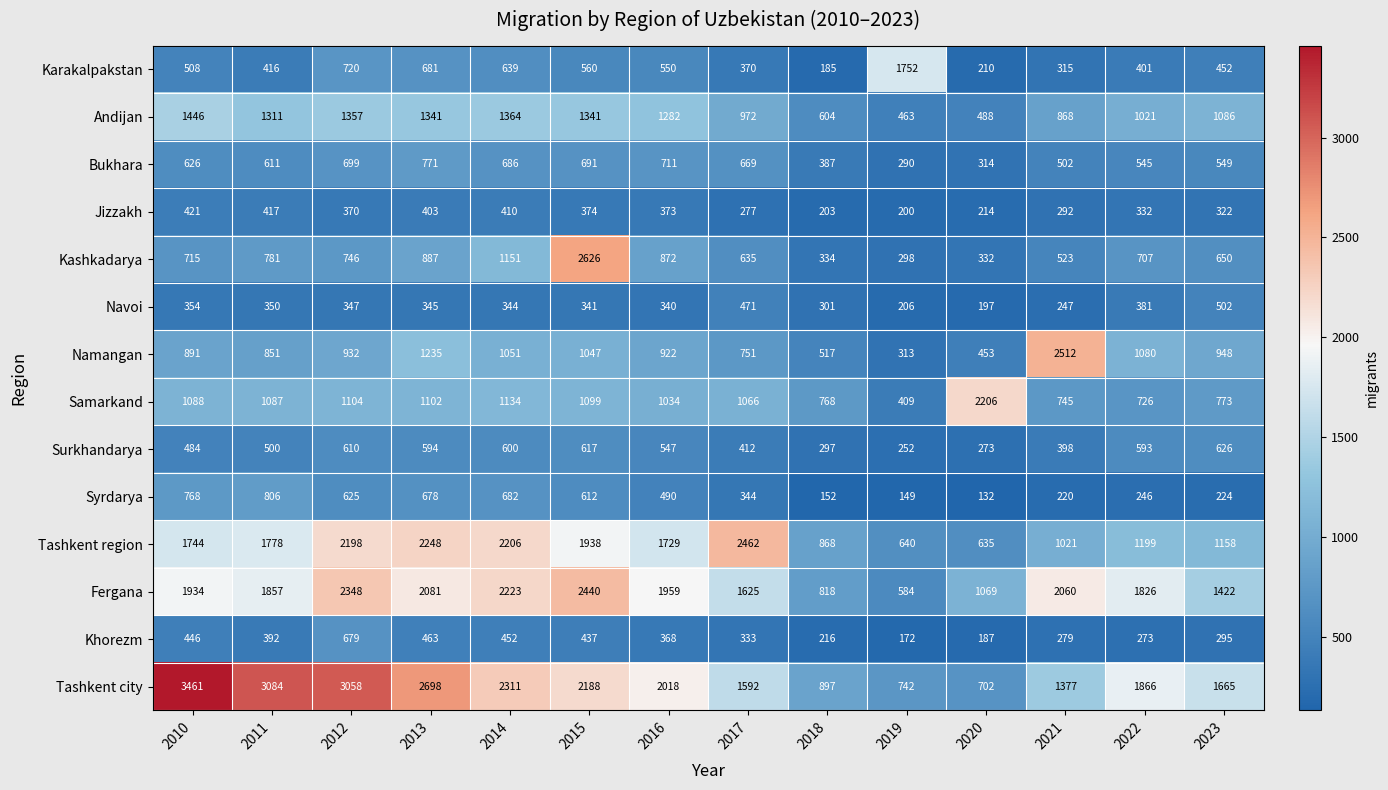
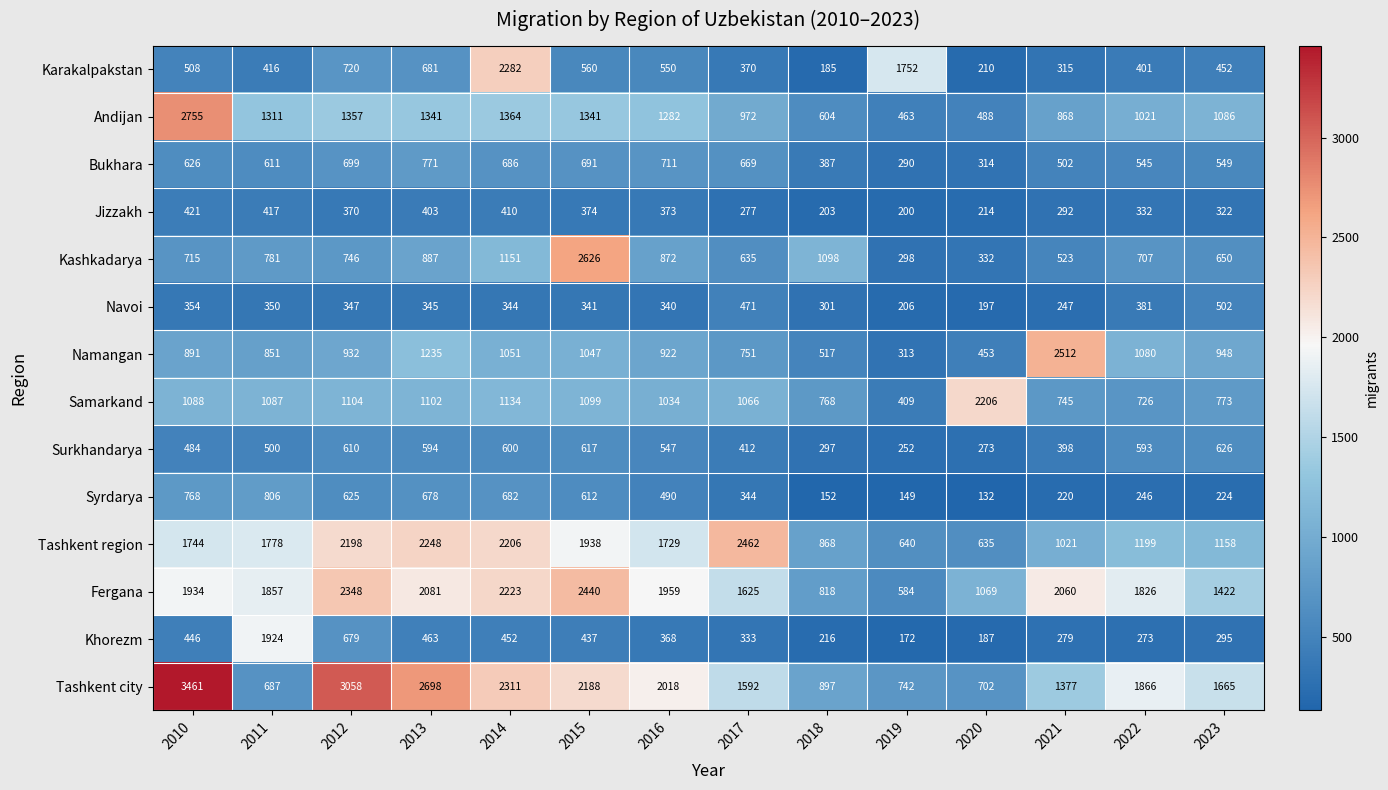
  {
    "Karakalpakstan": {
      "2010": 508,
      "2011": 416,
      "2012": 720,
      "2013": 681,
-     "2014": 639,
+     "2014": 2282,
      "2015": 560,
      "2016": 550,
      "2017": 370,
      "2018": 185,
      "2019": 1752,
      "2020": 210,
      "2021": 315,
      "2022": 401,
      "2023": 452
    },
    "Andijan": {
-     "2010": 1446,
+     "2010": 2755,
      "2011": 1311,
      "2012": 1357,
      "2013": 1341,
      "2014": 1364,
      "2015": 1341,
      "2016": 1282,
      "2017": 972,
      "2018": 604,
      "2019": 463,
      "2020": 488,
      "2021": 868,
      "2022": 1021,
      "2023": 1086
    },
    "Bukhara": {
      "2010": 626,
      "2011": 611,
      "2012": 699,
      "2013": 771,
      "2014": 686,
      "2015": 691,
      "2016": 711,
      "2017": 669,
      "2018": 387,
      "2019": 290,
      "2020": 314,
      "2021": 502,
      "2022": 545,
      "2023": 549
    },
    "Jizzakh": {
      "2010": 421,
      "2011": 417,
      "2012": 370,
      "2013": 403,
      "2014": 410,
      "2015": 374,
      "2016": 373,
      "2017": 277,
      "2018": 203,
      "2019": 200,
      "2020": 214,
      "2021": 292,
      "2022": 332,
      "2023": 322
    },
    "Kashkadarya": {
      "2010": 715,
      "2011": 781,
      "2012": 746,
      "2013": 887,
      "2014": 1151,
      "2015": 2626,
      "2016": 872,
      "2017": 635,
-     "2018": 334,
+     "2018": 1098,
      "2019": 298,
      "2020": 332,
      "2021": 523,
      "2022": 707,
      "2023": 650
    },
    "Navoi": {
      "2010": 354,
      "2011": 350,
      "2012": 347,
      "2013": 345,
      "2014": 344,
      "2015": 341,
      "2016": 340,
      "2017": 471,
      "2018": 301,
      "2019": 206,
      "2020": 197,
      "2021": 247,
      "2022": 381,
      "2023": 502
    },
    "Namangan": {
      "2010": 891,
      "2011": 851,
      "2012": 932,
      "2013": 1235,
      "2014": 1051,
      "2015": 1047,
      "2016": 922,
      "2017": 751,
      "2018": 517,
      "2019": 313,
      "2020": 453,
      "2021": 2512,
      "2022": 1080,
      "2023": 948
    },
    "Samarkand": {
      "2010": 1088,
      "2011": 1087,
      "2012": 1104,
      "2013": 1102,
      "2014": 1134,
      "2015": 1099,
      "2016": 1034,
      "2017": 1066,
      "2018": 768,
      "2019": 409,
      "2020": 2206,
      "2021": 745,
      "2022": 726,
      "2023": 773
    },
    "Surkhandarya": {
      "2010": 484,
      "2011": 500,
      "2012": 610,
      "2013": 594,
      "2014": 600,
      "2015": 617,
      "2016": 547,
      "2017": 412,
      "2018": 297,
      "2019": 252,
      "2020": 273,
      "2021": 398,
      "2022": 593,
      "2023": 626
    },
    "Syrdarya": {
      "2010": 768,
      "2011": 806,
      "2012": 625,
      "2013": 678,
      "2014": 682,
      "2015": 612,
      "2016": 490,
      "2017": 344,
      "2018": 152,
      "2019": 149,
      "2020": 132,
      "2021": 220,
      "2022": 246,
      "2023": 224
    },
    "Tashkent region": {
      "2010": 1744,
      "2011": 1778,
      "2012": 2198,
      "2013": 2248,
      "2014": 2206,
      "2015": 1938,
      "2016": 1729,
      "2017": 2462,
      "2018": 868,
      "2019": 640,
      "2020": 635,
      "2021": 1021,
      "2022": 1199,
      "2023": 1158
    },
    "Fergana": {
      "2010": 1934,
      "2011": 1857,
      "2012": 2348,
      "2013": 2081,
      "2014": 2223,
      "2015": 2440,
      "2016": 1959,
      "2017": 1625,
      "2018": 818,
      "2019": 584,
      "2020": 1069,
      "2021": 2060,
      "2022": 1826,
      "2023": 1422
    },
    "Khorezm": {
      "2010": 446,
-     "2011": 392,
+     "2011": 1924,
      "2012": 679,
      "2013": 463,
      "2014": 452,
      "2015": 437,
      "2016": 368,
      "2017": 333,
      "2018": 216,
      "2019": 172,
      "2020": 187,
      "2021": 279,
      "2022": 273,
      "2023": 295
    },
    "Tashkent city": {
      "2010": 3461,
-     "2011": 3084,
+     "2011": 687,
      "2012": 3058,
      "2013": 2698,
      "2014": 2311,
      "2015": 2188,
      "2016": 2018,
      "2017": 1592,
      "2018": 897,
      "2019": 742,
      "2020": 702,
      "2021": 1377,
      "2022": 1866,
      "2023": 1665
    }
  }
